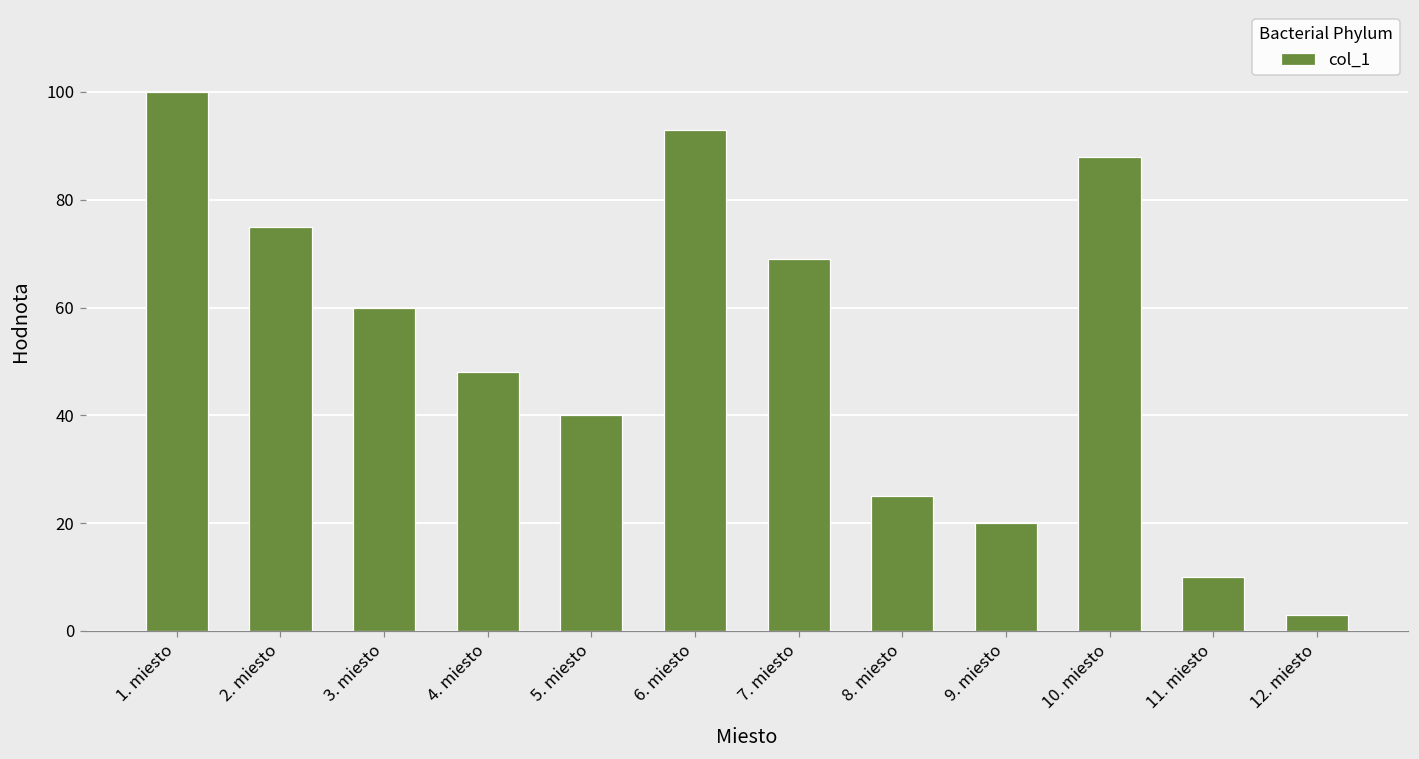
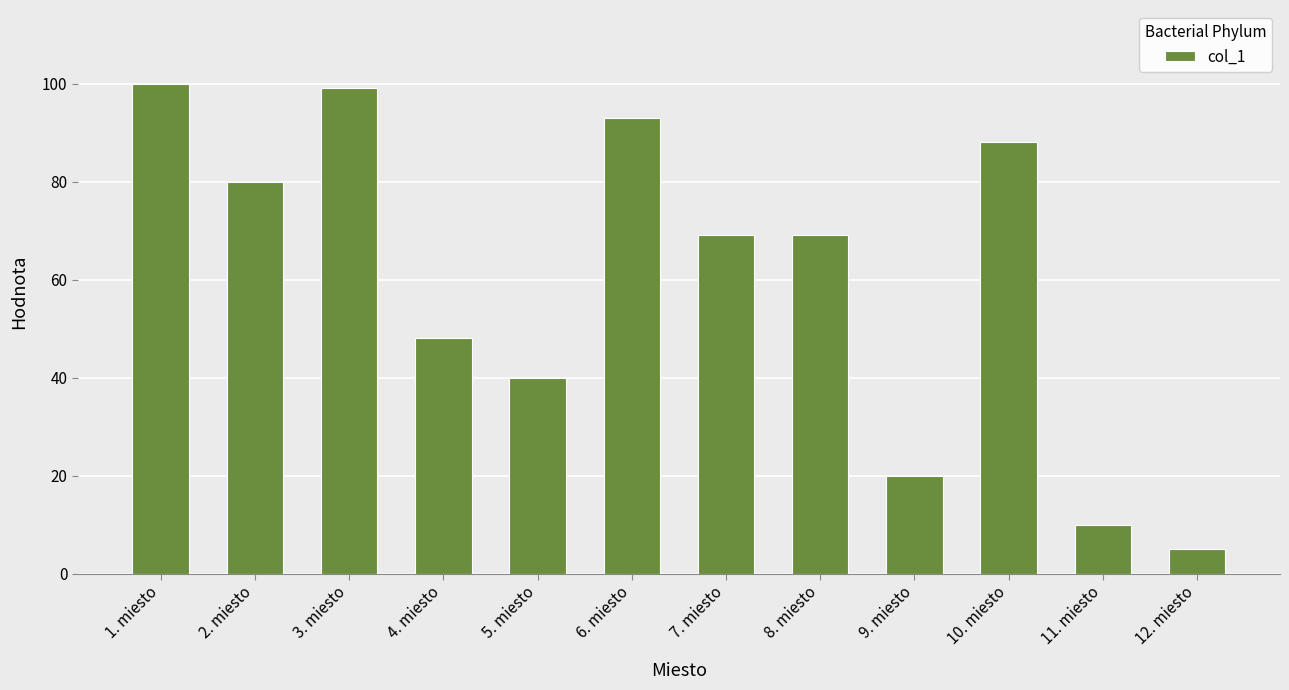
  {
    "1. miesto": 100,
-   "2. miesto": 75,
-   "3. miesto": 60,
+   "2. miesto": 80,
+   "3. miesto": 99,
    "4. miesto": 48,
    "5. miesto": 40,
    "6. miesto": 93,
    "7. miesto": 69,
-   "8. miesto": 25,
+   "8. miesto": 69,
    "9. miesto": 20,
    "10. miesto": 88,
    "11. miesto": 10,
-   "12. miesto": 3
+   "12. miesto": 5
  }
